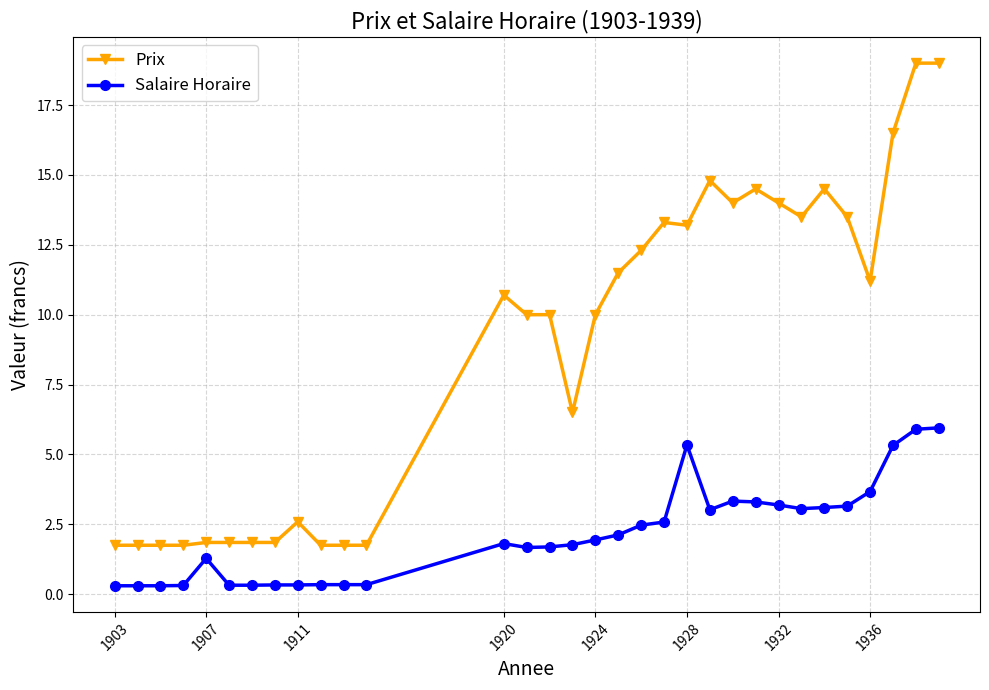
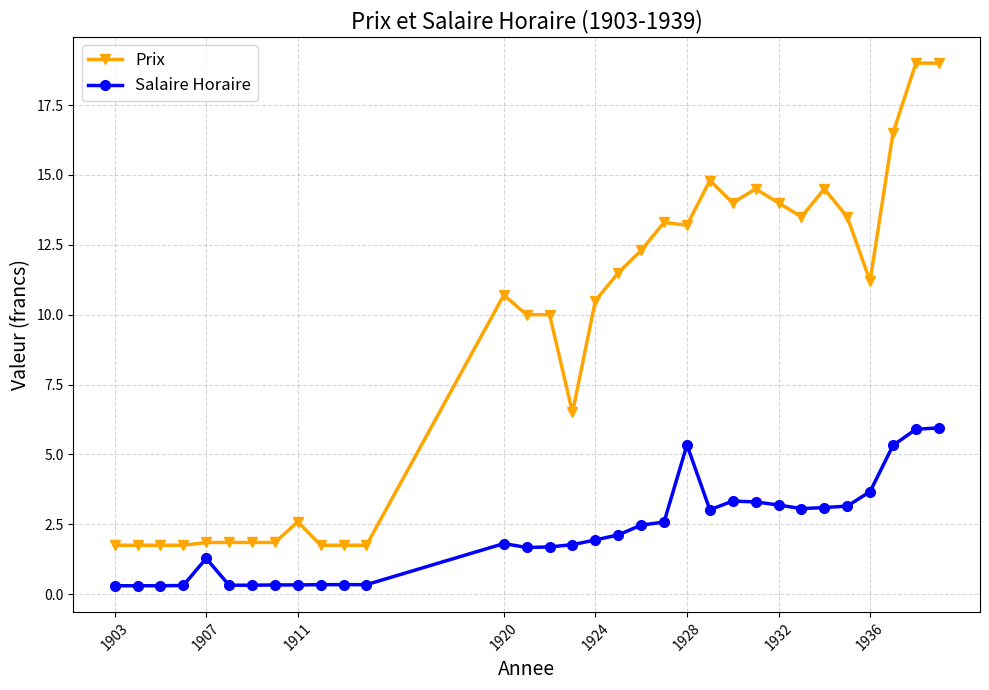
  {
    "Prix": {
      "1903": 1.8,
      "1907": 1.9,
      "1911": 2.6,
      "1920": 10.7,
-     "1924": 10.0,
+     "1924": 10.5,
      "1928": 13.2,
      "1932": 14.0,
      "1936": 11.2
    },
    "Salaire Horaire": {
      "1903": 0.3,
      "1907": 1.3,
      "1911": 0.3,
      "1920": 1.8,
      "1924": 1.9,
      "1928": 5.3,
      "1932": 3.2,
      "1936": 3.7
    }
  }
